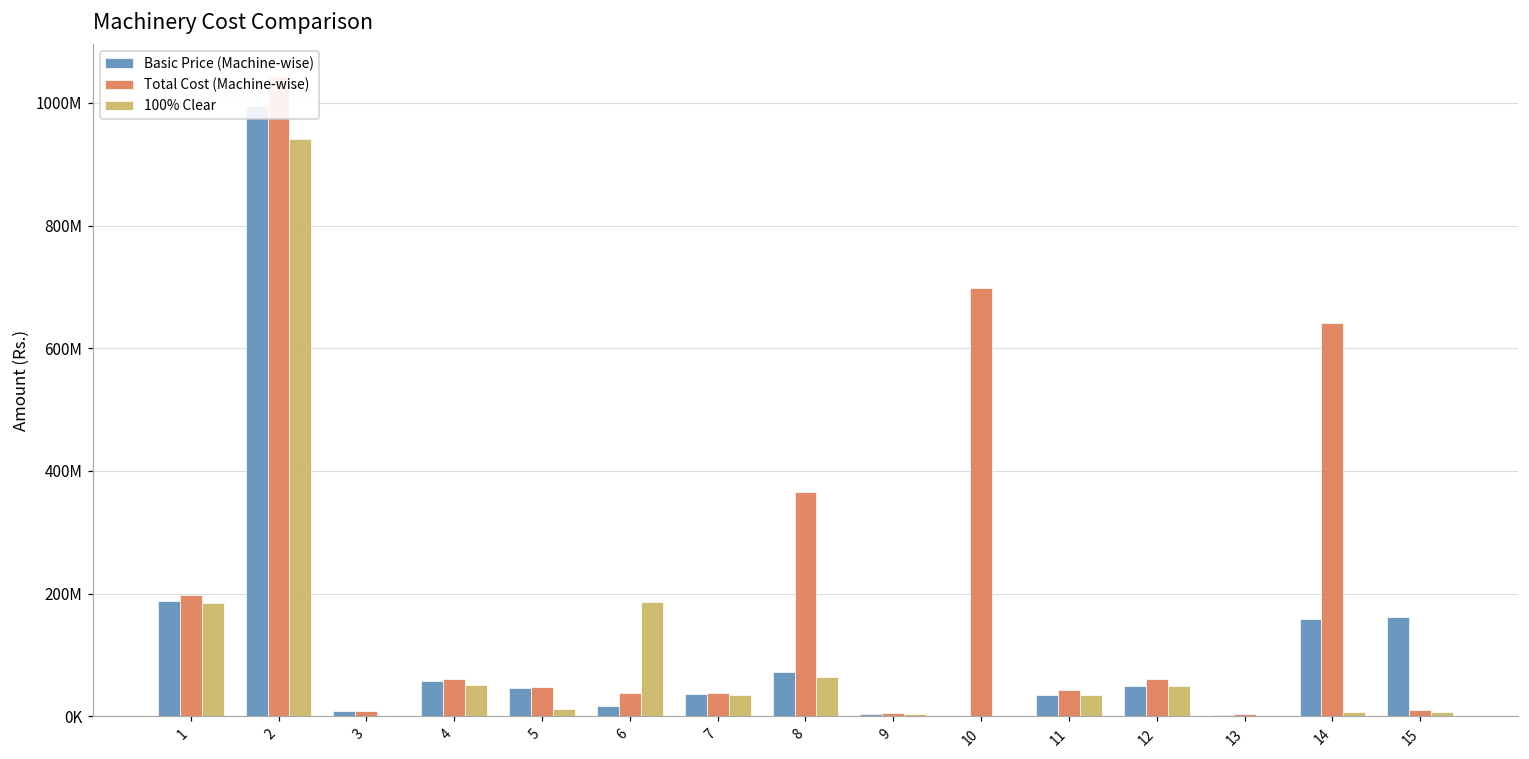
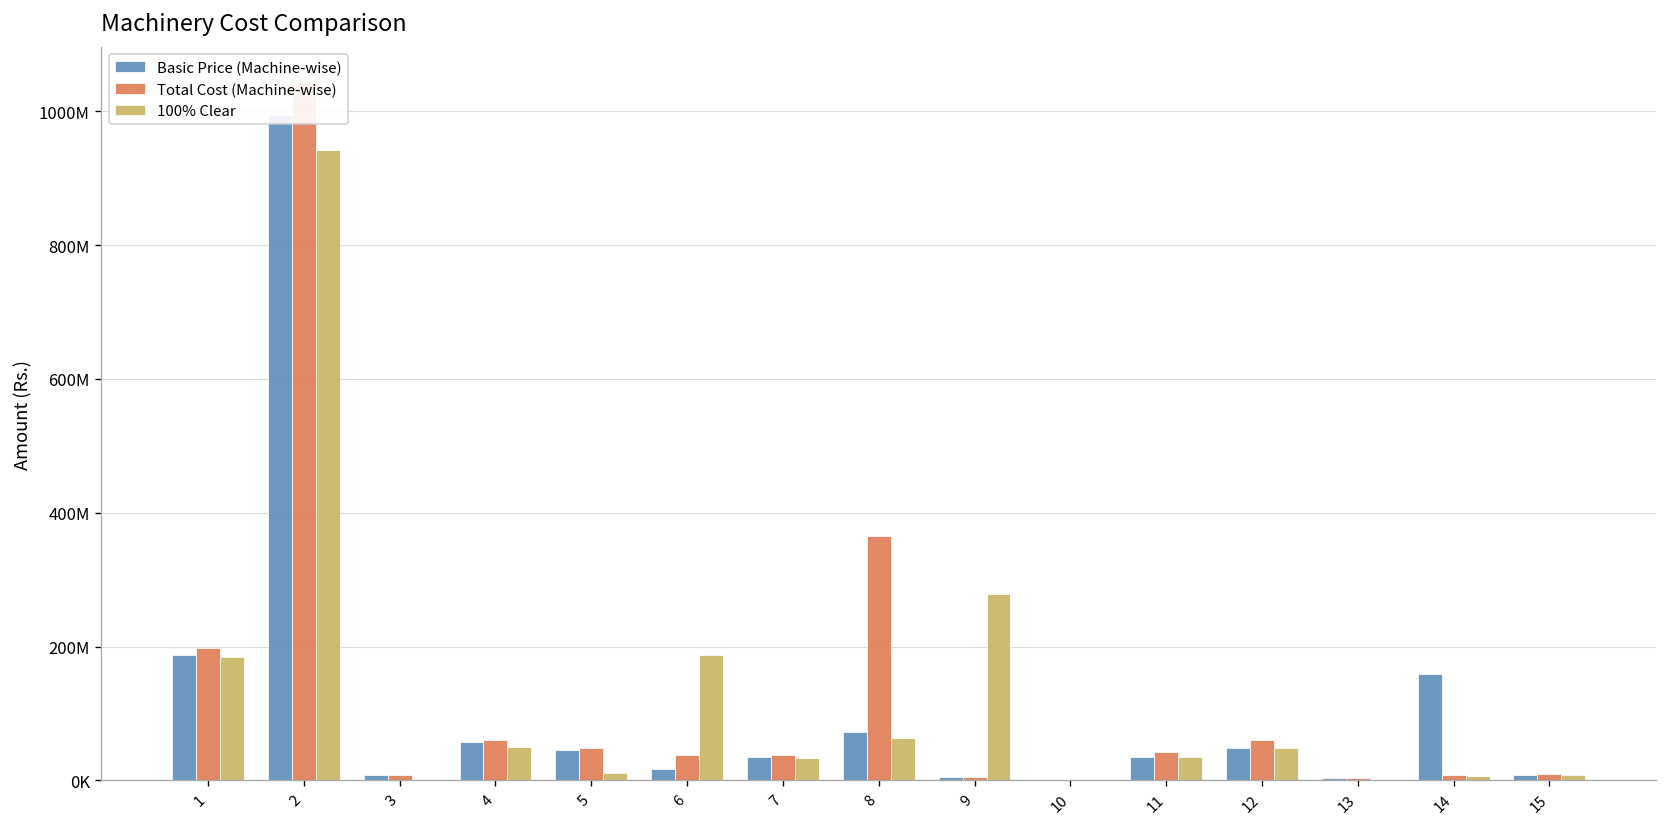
  {
    "Basic Price (Machine-wise)": {
      "1": 190000000,
      "3": 10000000,
      "4": 60000000,
      "5": 50000000,
      "6": 20000000,
      "7": 40000000,
      "8": 70000000,
      "9": 0,
      "11": 30000000,
      "12": 50000000,
      "14": 160000000,
-     "15": 160000000
+     "15": 10000000
    },
    "Total Cost (Machine-wise)": {
      "1": 200000000,
      "3": 10000000,
      "4": 60000000,
      "5": 50000000,
      "6": 40000000,
      "7": 40000000,
      "8": 370000000,
      "9": 10000000,
-     "10": 700000000,
+     "10": 0,
      "11": 40000000,
      "12": 60000000,
-     "14": 640000000,
+     "14": 10000000,
      "15": 10000000
    },
    "100% Clear": {
      "1": 180000000,
      "2": 940000000,
      "3": 0,
      "4": 50000000,
      "5": 10000000,
      "6": 190000000,
      "7": 30000000,
      "8": 60000000,
-     "9": 0,
+     "9": 280000000,
      "10": 0,
      "11": 30000000,
      "12": 50000000,
      "13": 0,
      "14": 10000000,
      "15": 10000000
    }
  }
